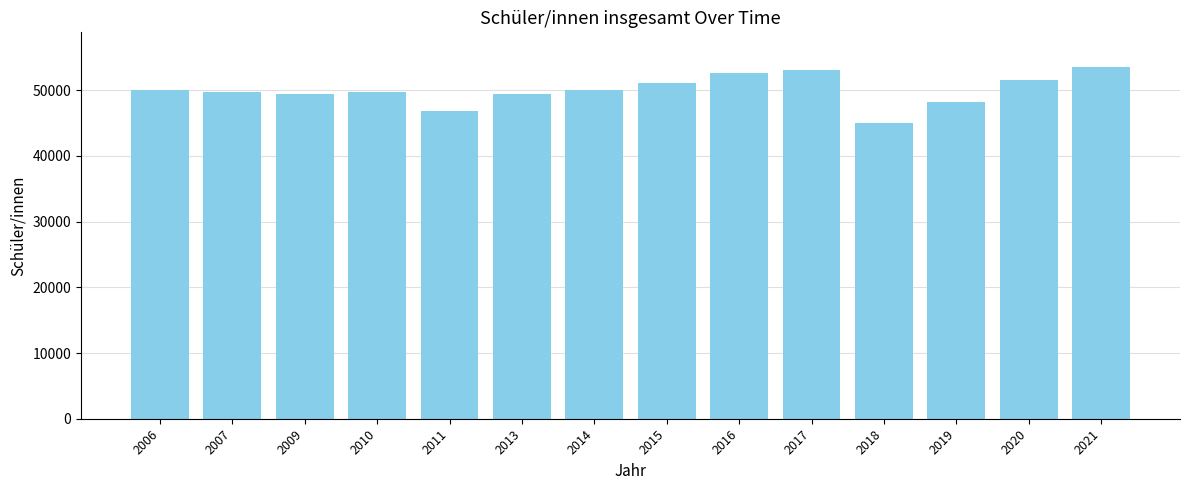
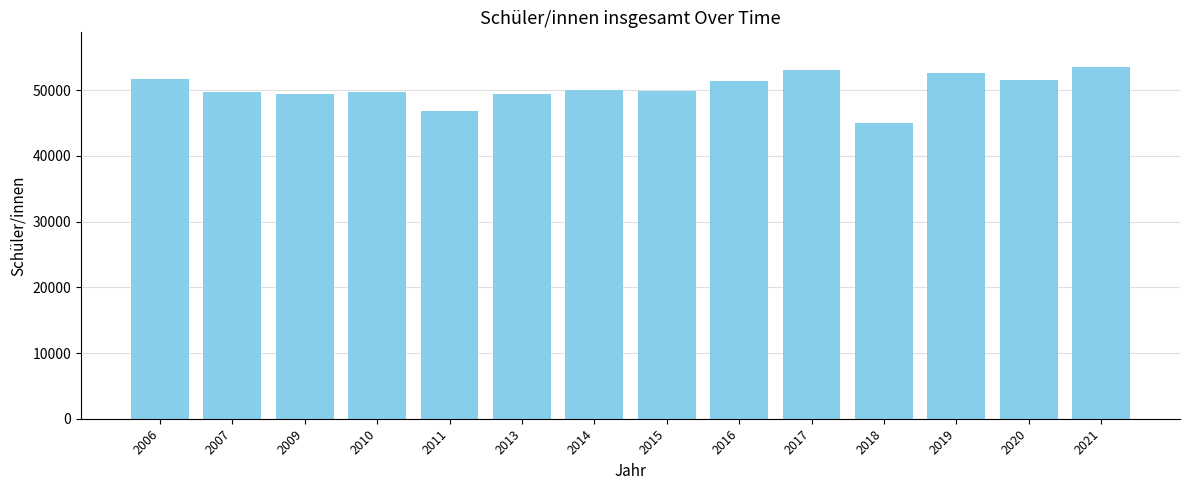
  {
-   "2006": 50000,
+   "2006": 52000,
    "2007": 50000,
    "2009": 49000,
    "2010": 50000,
    "2011": 47000,
    "2013": 49000,
    "2014": 50000,
-   "2015": 51000,
-   "2016": 53000,
+   "2015": 50000,
+   "2016": 51000,
    "2017": 53000,
    "2018": 45000,
-   "2019": 48000,
+   "2019": 53000,
    "2020": 52000,
    "2021": 53000
  }
